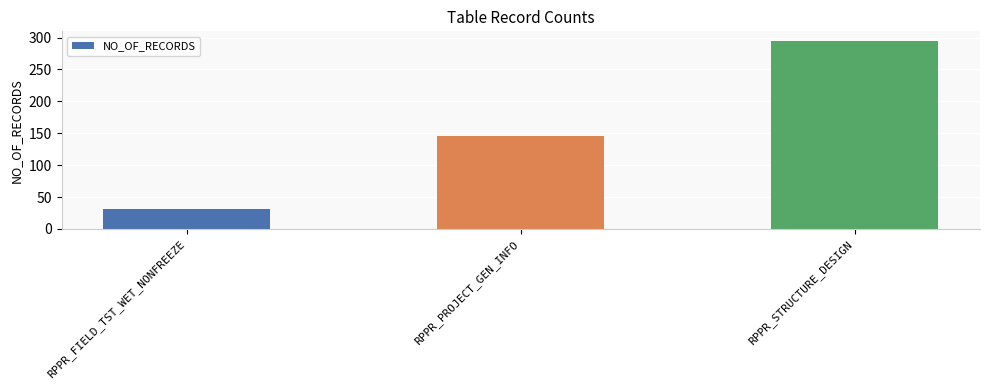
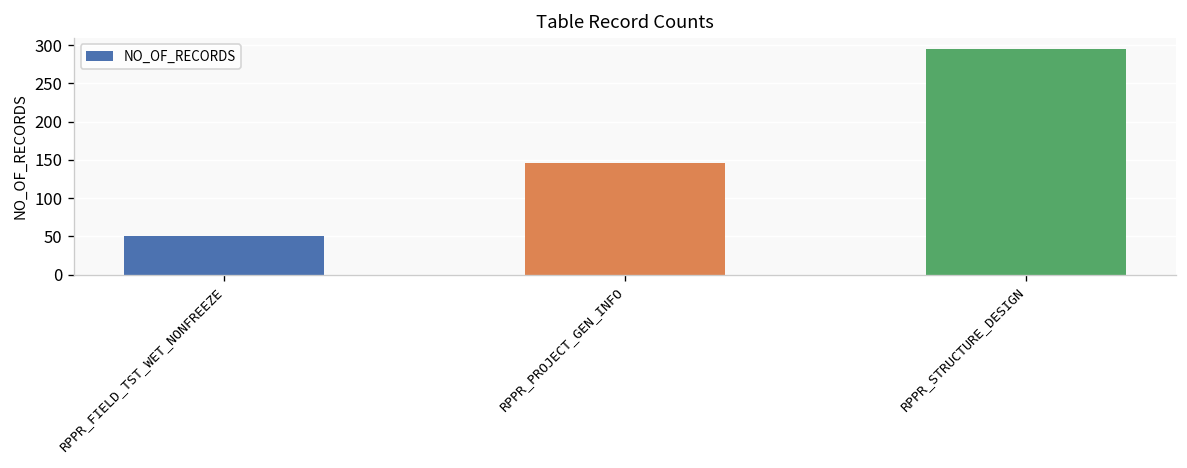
  {
-   "RPPR_FIELD_TST_WET_NONFREEZE": 30,
+   "RPPR_FIELD_TST_WET_NONFREEZE": 50,
    "RPPR_PROJECT_GEN_INFO": 150,
    "RPPR_STRUCTURE_DESIGN": 300
  }
